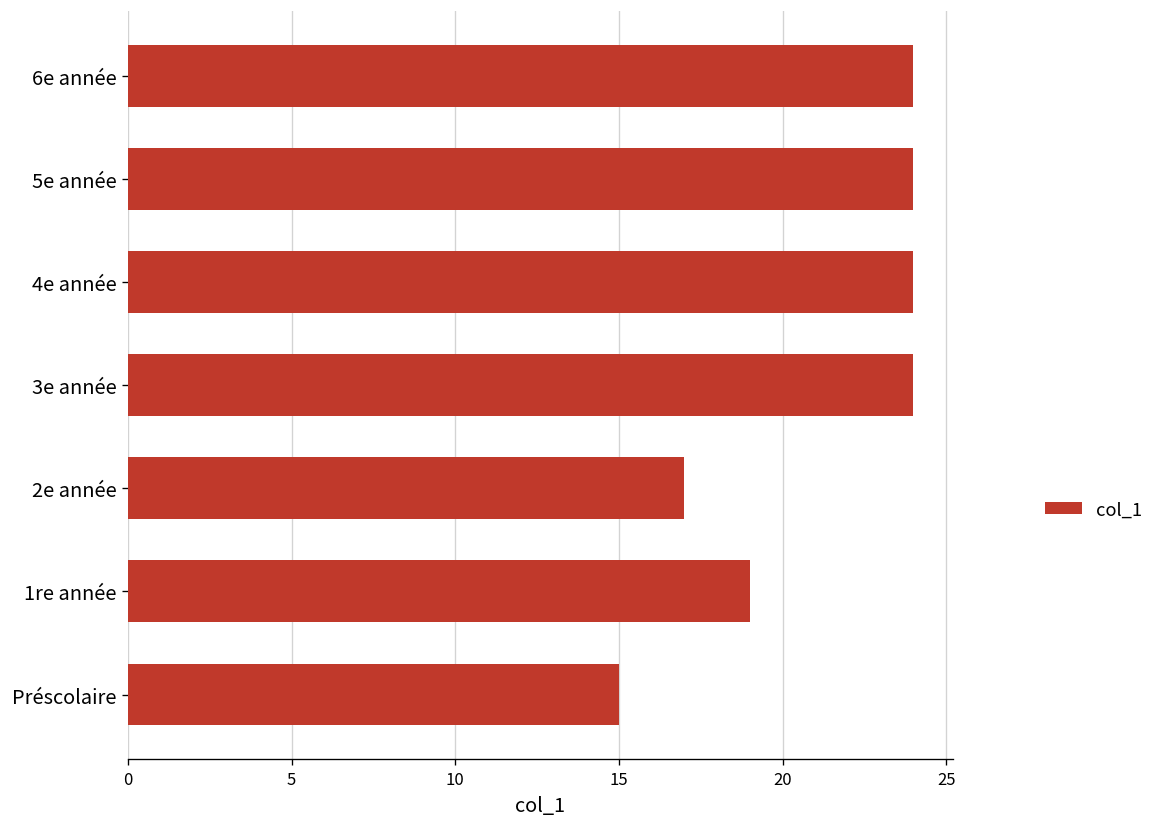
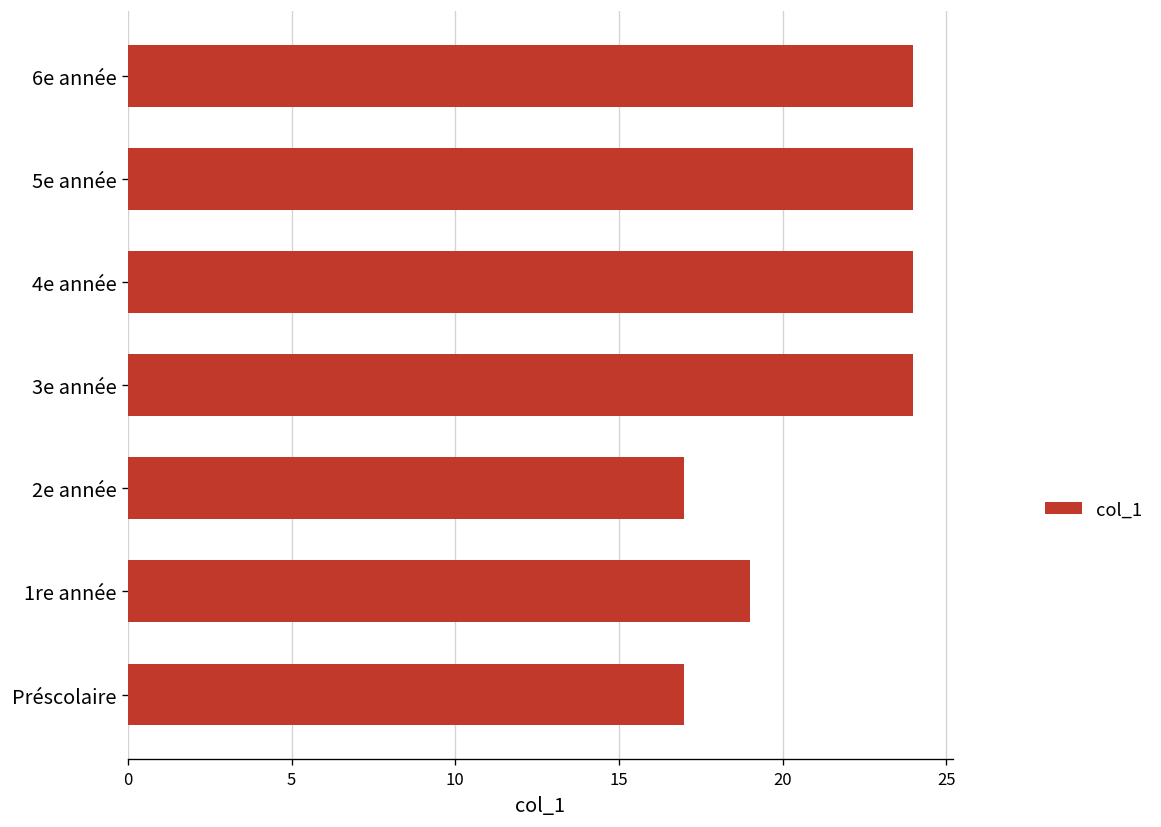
  {
    "6e année": 24,
    "5e année": 24,
    "4e année": 24,
    "3e année": 24,
    "2e année": 17,
    "1re année": 19,
-   "Préscolaire": 15
+   "Préscolaire": 17
  }
